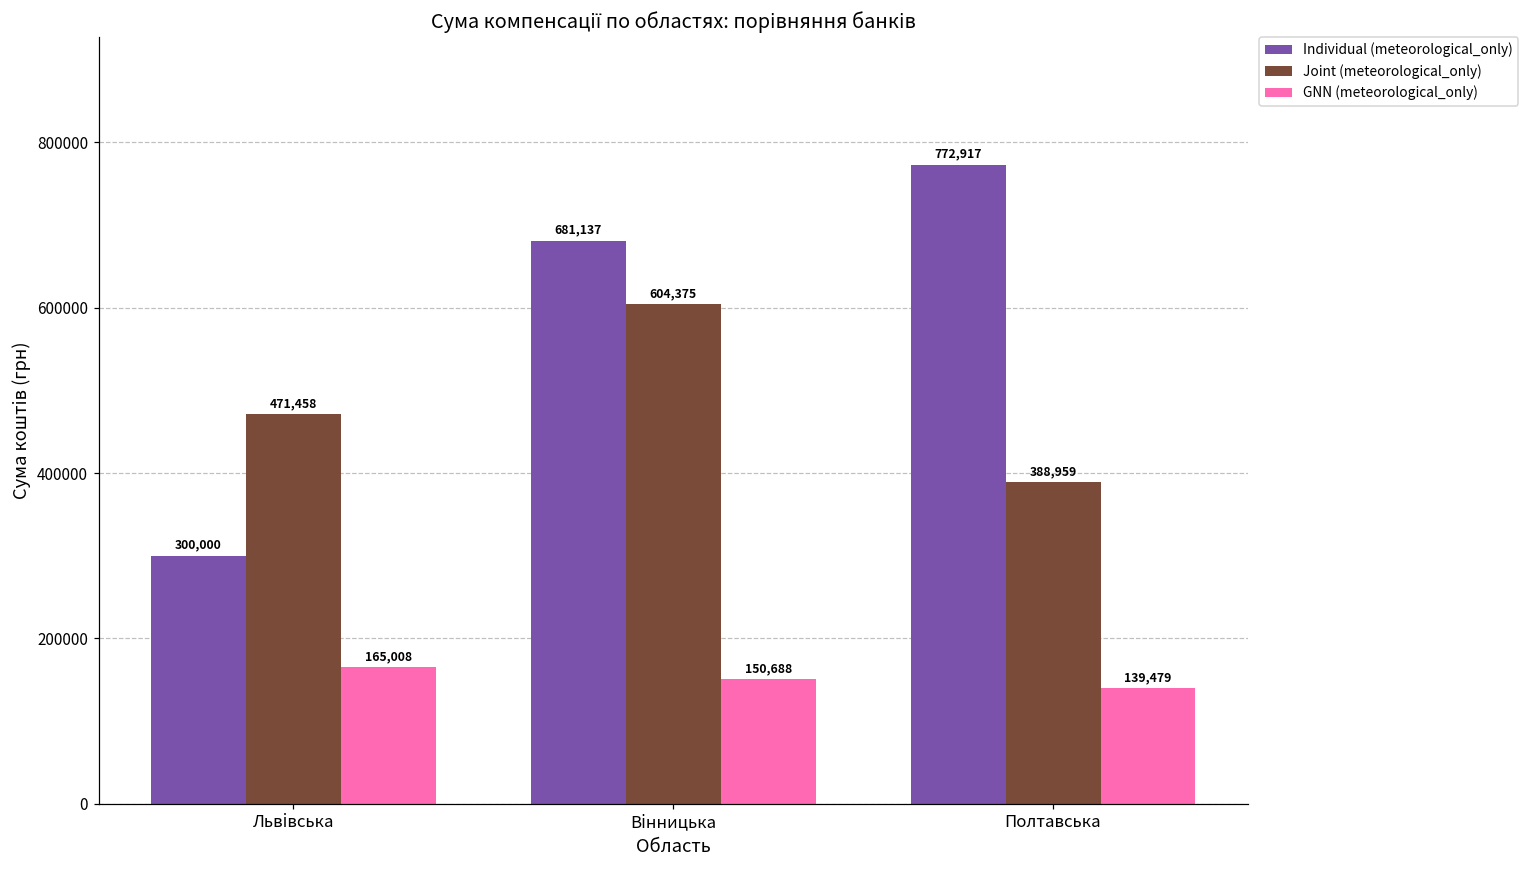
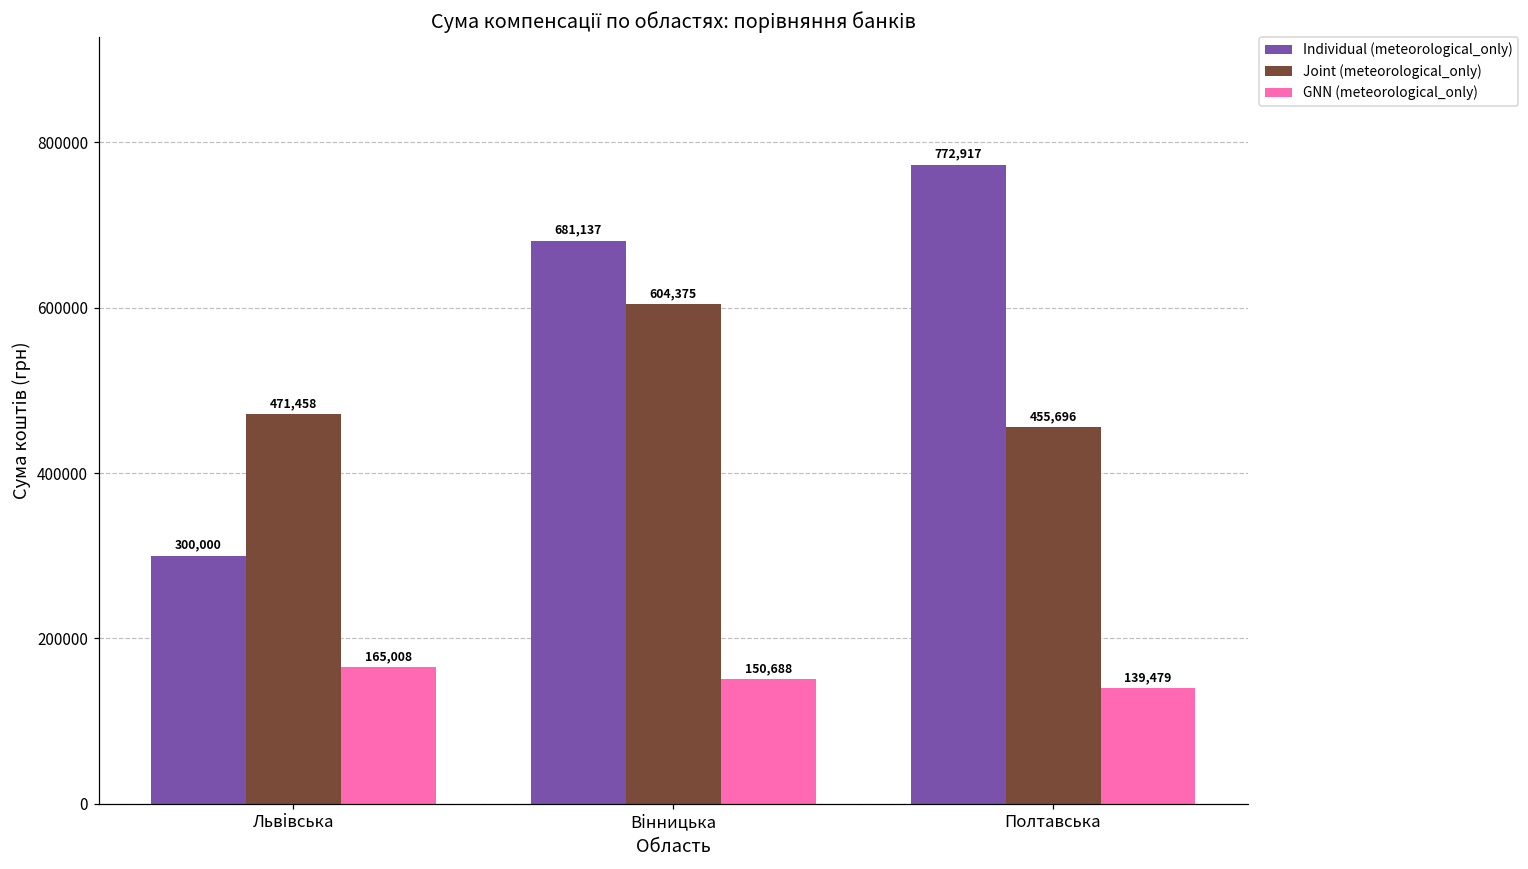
  {
    "Individual (meteorological_only)": {
      "Львівська": "300,000",
      "Вінницька": "681,137",
      "Полтавська": "772,917"
    },
    "Joint (meteorological_only)": {
      "Львівська": "471,458",
      "Вінницька": "604,375",
-     "Полтавська": "388,959"
+     "Полтавська": "455,696"
    },
    "GNN (meteorological_only)": {
      "Львівська": "165,008",
      "Вінницька": "150,688",
      "Полтавська": "139,479"
    }
  }
